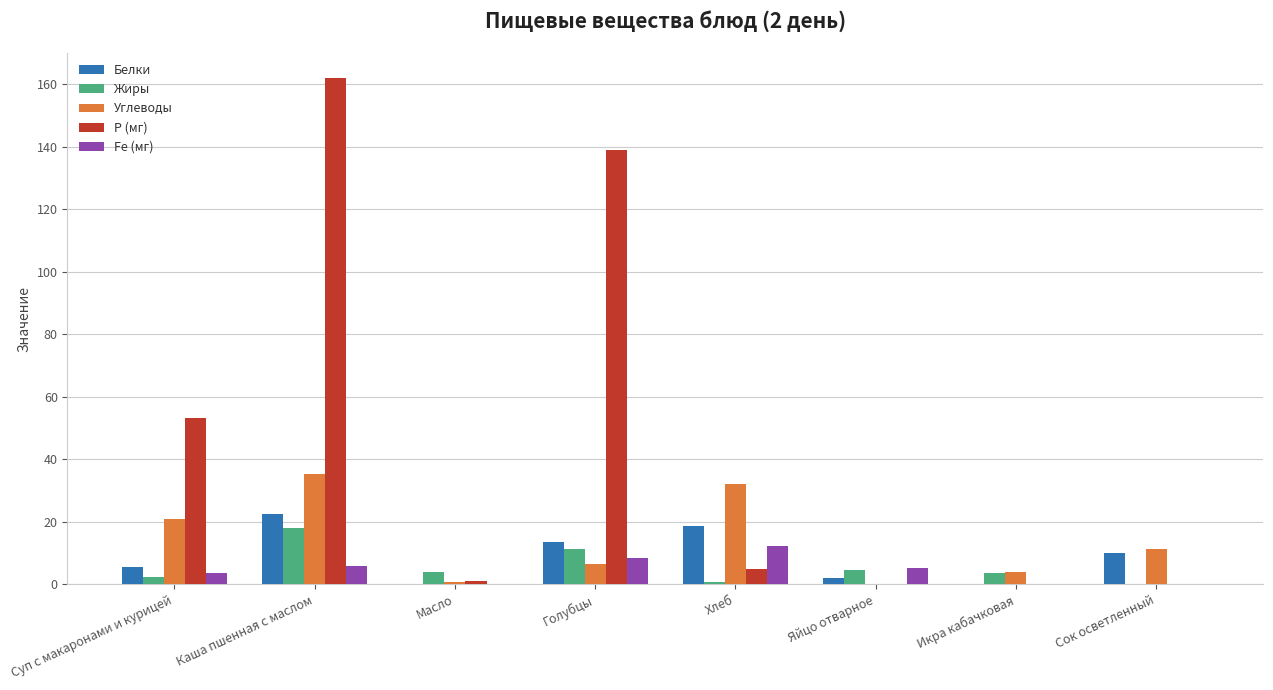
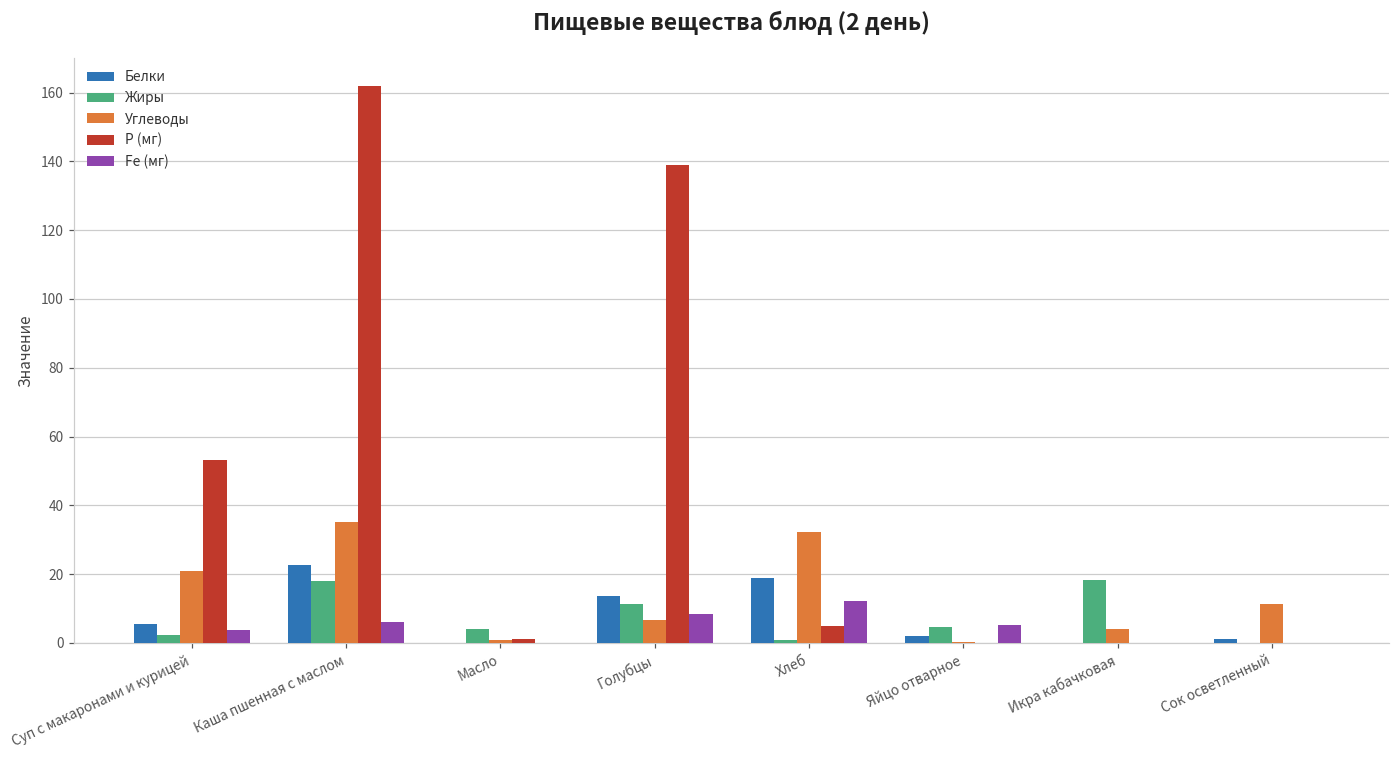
  {
    "Белки": {
      "Суп с макаронами и курицей": 6,
      "Каша пшенная с маслом": 23,
      "Голубцы": 14,
      "Хлеб": 19,
      "Яйцо отварное": 2,
      "Икра кабачковая": 0,
-     "Сок осветленный": 10
+     "Сок осветленный": 1
    },
    "Жиры": {
      "Суп с макаронами и курицей": 2,
      "Каша пшенная с маслом": 18,
      "Масло": 4,
      "Голубцы": 11,
      "Яйцо отварное": 5,
-     "Икра кабачковая": 4,
+     "Икра кабачковая": 18,
      "Сок осветленный": 0
    },
    "Углеводы": {
      "Суп с макаронами и курицей": 21,
      "Каша пшенная с маслом": 35,
      "Голубцы": 7,
      "Хлеб": 32,
      "Икра кабачковая": 4,
      "Сок осветленный": 11
    },
    "Р (мг)": {
      "Суп с макаронами и курицей": 53,
      "Каша пшенная с маслом": 162,
      "Масло": 1,
      "Голубцы": 139,
      "Хлеб": 5,
      "Яйцо отварное": 0,
      "Икра кабачковая": 0,
      "Сок осветленный": 0
    },
    "Fe (мг)": {
      "Суп с макаронами и курицей": 4,
      "Каша пшенная с маслом": 6,
      "Масло": 0,
      "Голубцы": 8,
      "Хлеб": 12,
      "Яйцо отварное": 5,
      "Икра кабачковая": 0,
      "Сок осветленный": 0
    }
  }
